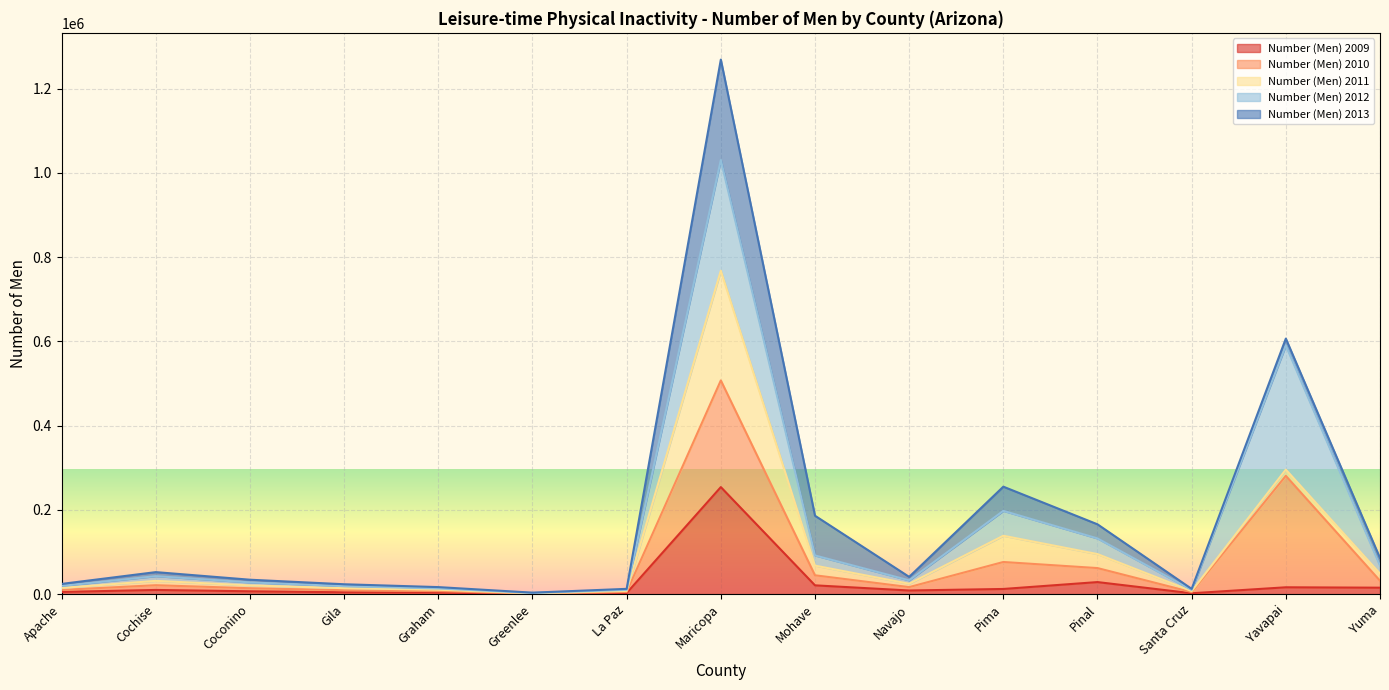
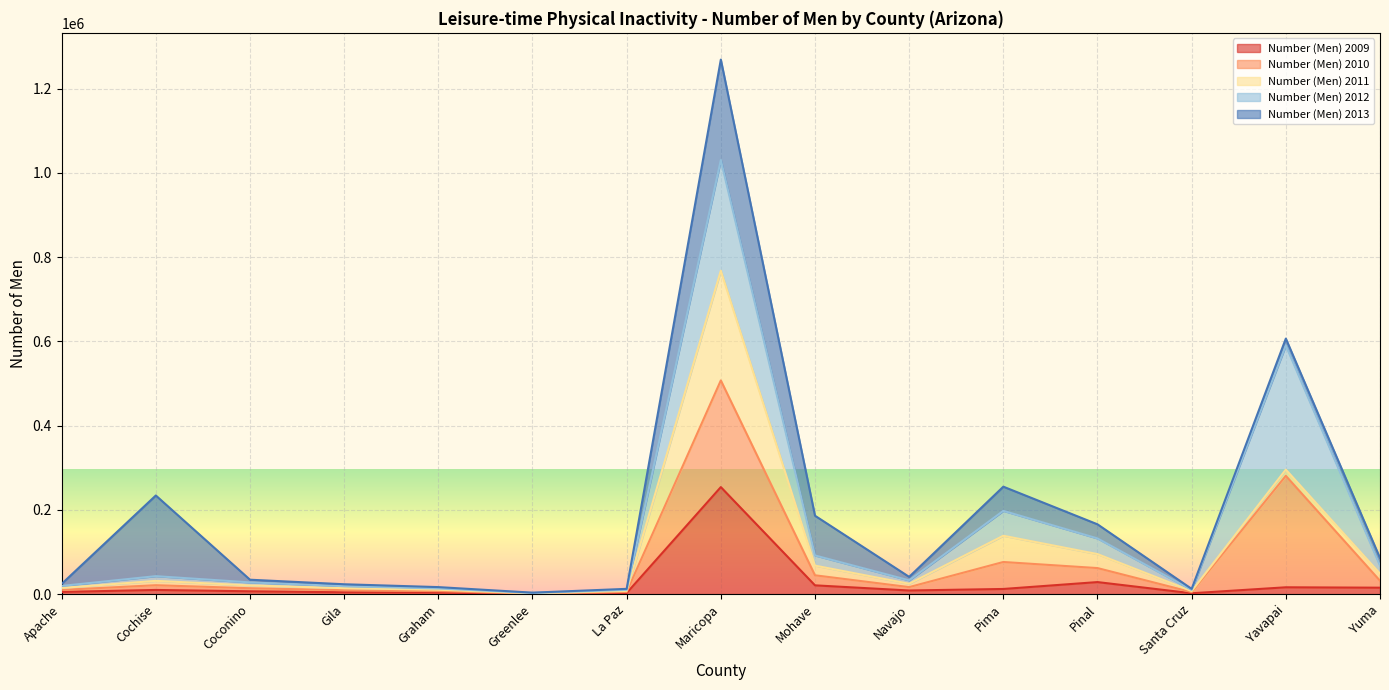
  {
    "Number (Men) 2009": {
      "Cochise": 10000,
      "Coconino": 10000,
      "Maricopa": 250000,
      "Mohave": 20000,
      "Navajo": 10000,
      "Pima": 10000,
      "Pinal": 30000,
      "Yavapai": 20000,
      "Yuma": 20000
    },
    "Number (Men) 2010": {
      "Cochise": 10000,
      "Coconino": 10000,
      "Maricopa": 250000,
      "Mohave": 20000,
      "Navajo": 10000,
      "Pima": 60000,
      "Pinal": 30000,
      "Yavapai": 260000,
      "Yuma": 20000
    },
    "Number (Men) 2011": {
      "Cochise": 10000,
      "Coconino": 10000,
      "Maricopa": 260000,
      "Mohave": 20000,
      "Navajo": 10000,
      "Pima": 60000,
      "Pinal": 30000,
      "Yavapai": 10000,
      "Yuma": 20000
    },
    "Number (Men) 2012": {
      "Cochise": 10000,
      "Coconino": 10000,
      "Maricopa": 260000,
      "Mohave": 20000,
      "Navajo": 10000,
      "Pima": 60000,
      "Pinal": 40000,
      "Yavapai": 290000,
      "Yuma": 20000
    },
    "Number (Men) 2013": {
-     "Cochise": 10000,
+     "Cochise": 190000,
      "Coconino": 10000,
      "Maricopa": 240000,
      "Mohave": 90000,
      "Navajo": 10000,
      "Pima": 60000,
      "Pinal": 30000,
      "Yavapai": 20000,
      "Yuma": 20000
    }
  }
